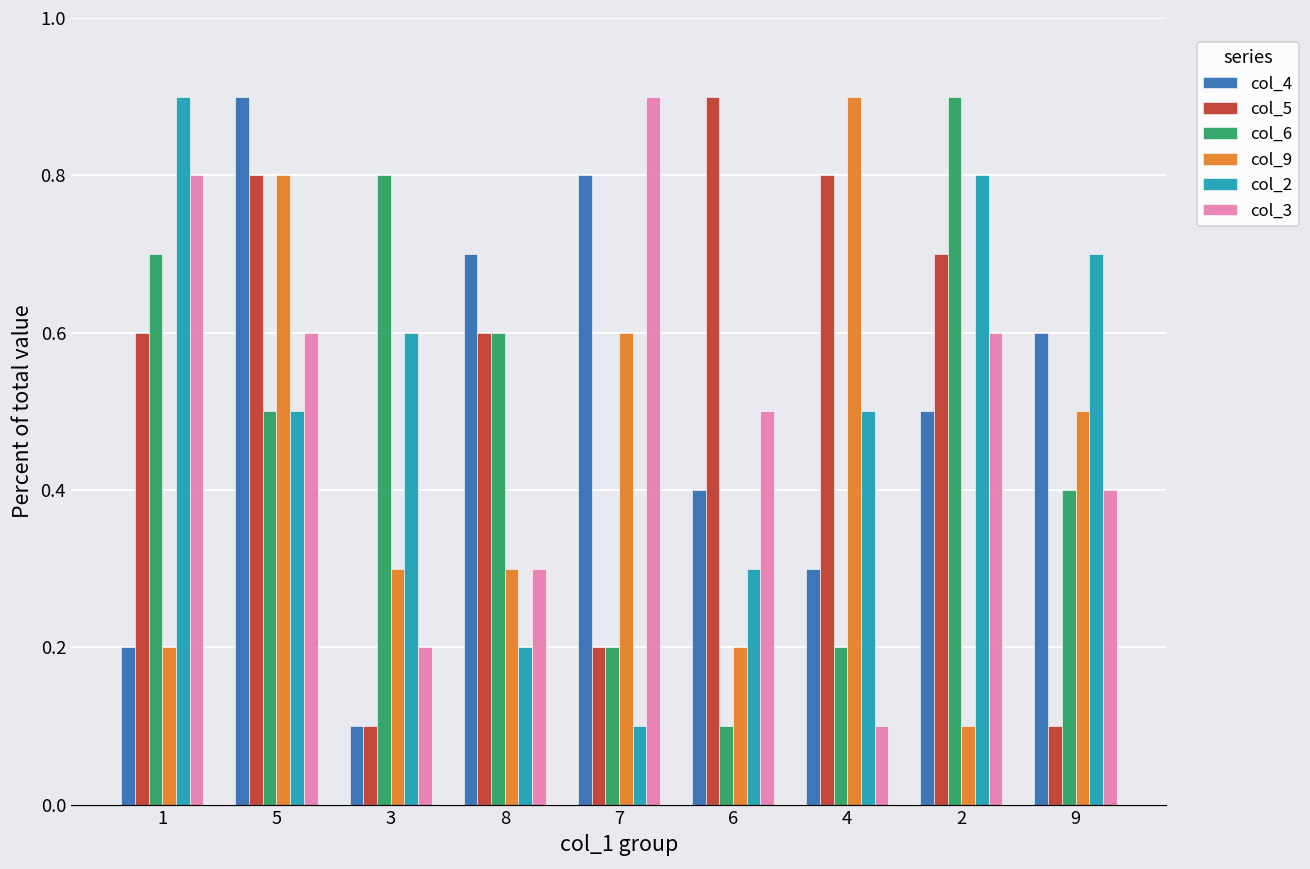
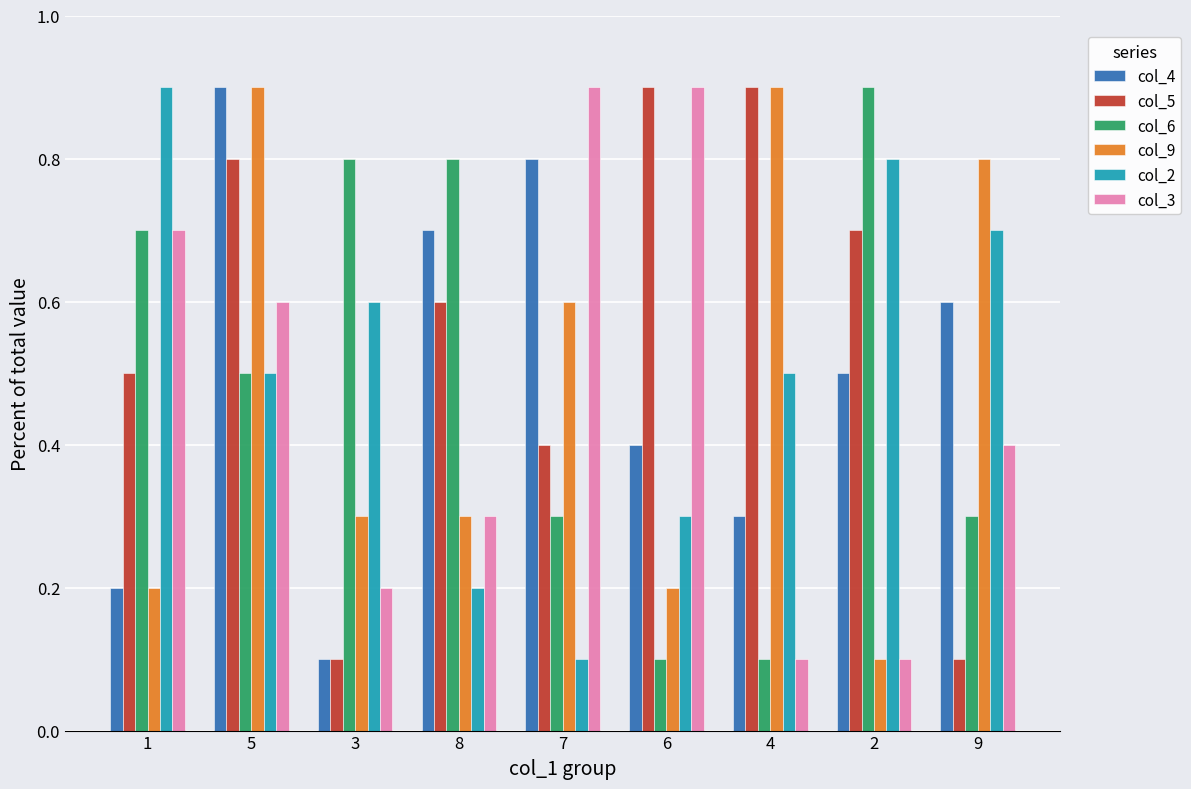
  {
    "col_5": {
-     "1": 0.60,
+     "1": 0.50,
      "5": 0.80,
      "3": 0.10,
      "8": 0.60,
-     "7": 0.20,
+     "7": 0.40,
      "6": 0.90,
-     "4": 0.80,
+     "4": 0.90,
      "2": 0.70,
      "9": 0.10
    },
    "col_6": {
      "1": 0.70,
      "5": 0.50,
      "3": 0.80,
-     "8": 0.60,
-     "7": 0.20,
+     "8": 0.80,
+     "7": 0.30,
      "6": 0.10,
-     "4": 0.20,
+     "4": 0.10,
      "2": 0.90,
-     "9": 0.40
+     "9": 0.30
    },
    "col_9": {
      "1": 0.20,
-     "5": 0.80,
+     "5": 0.90,
      "3": 0.30,
      "8": 0.30,
      "7": 0.60,
      "6": 0.20,
      "4": 0.90,
      "2": 0.10,
-     "9": 0.50
+     "9": 0.80
    },
    "col_3": {
-     "1": 0.80,
+     "1": 0.70,
      "5": 0.60,
      "3": 0.20,
      "8": 0.30,
      "7": 0.90,
-     "6": 0.50,
+     "6": 0.90,
      "4": 0.10,
-     "2": 0.60,
+     "2": 0.10,
      "9": 0.40
    }
  }
